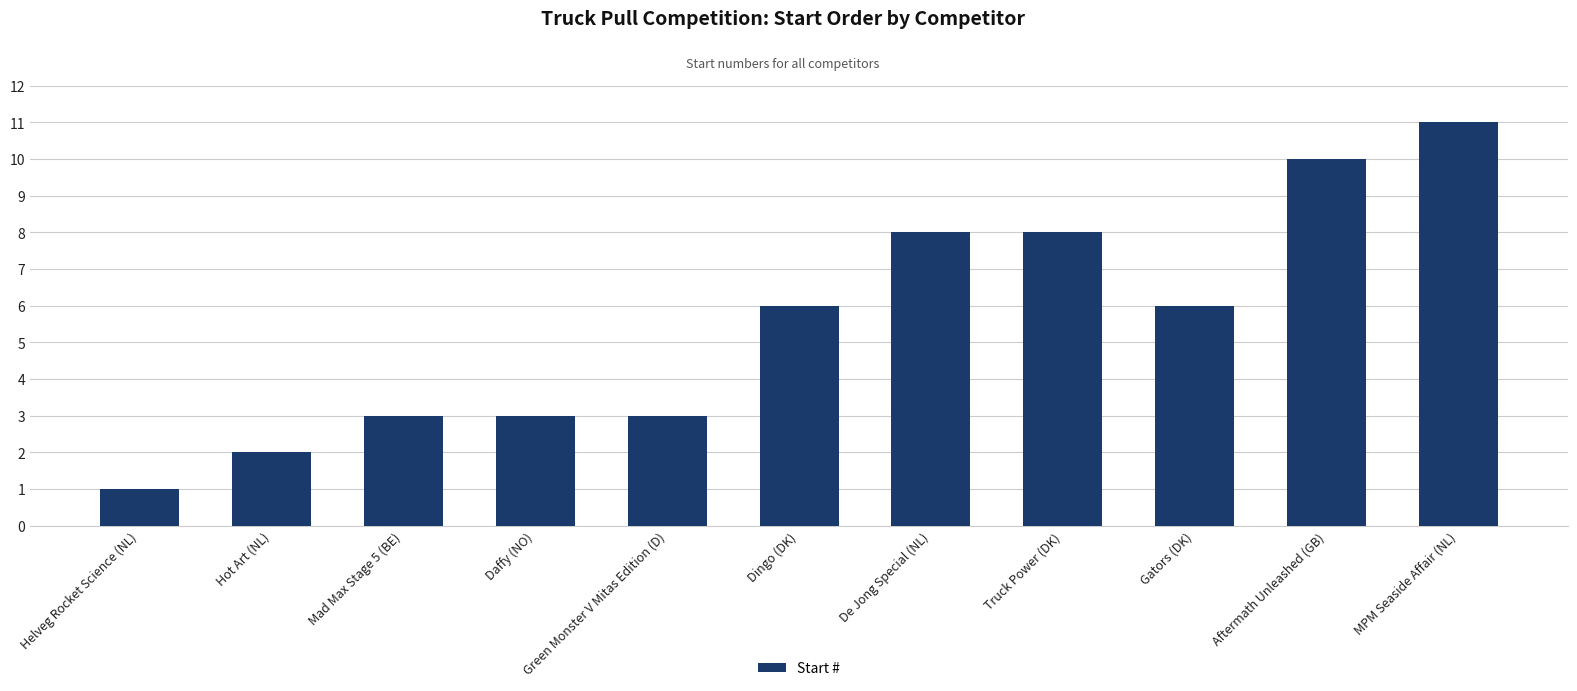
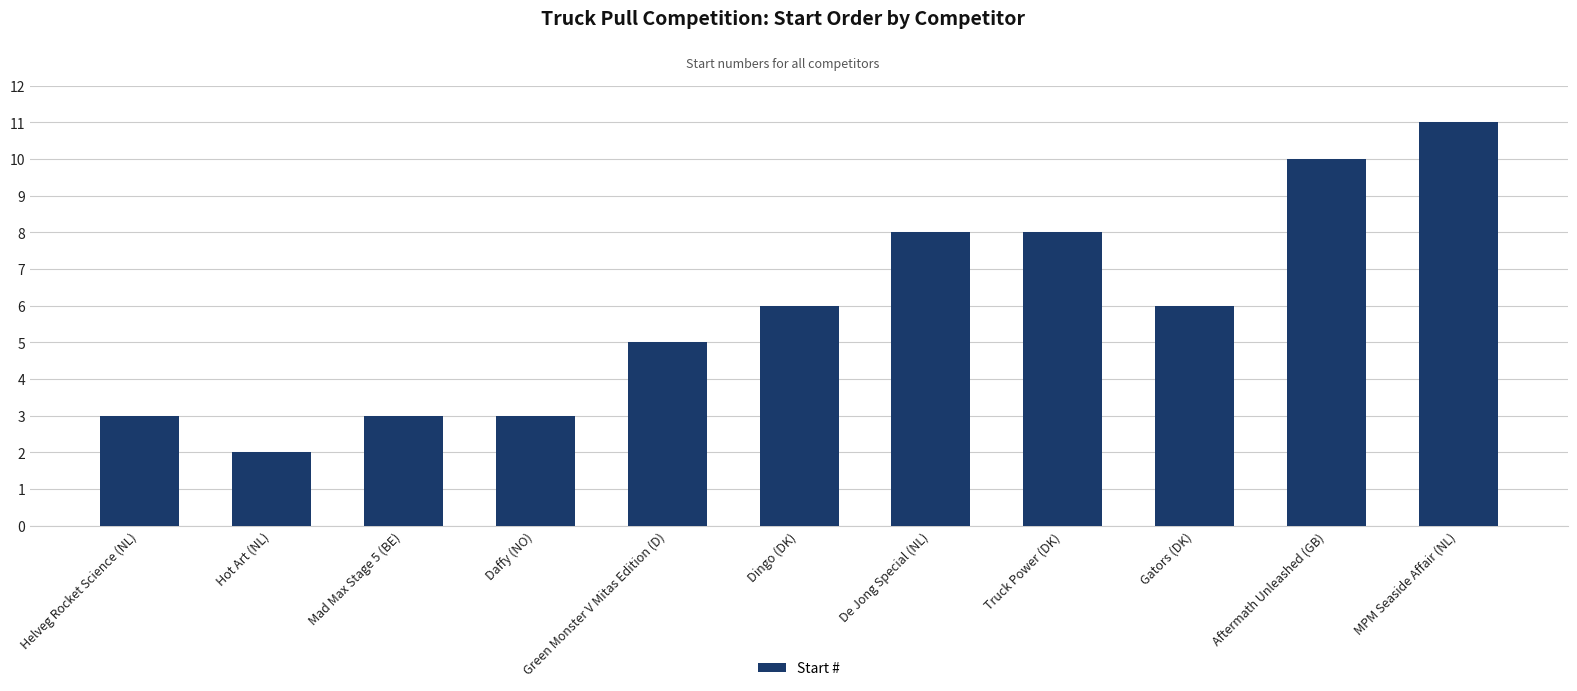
  {
-   "Helveg Rocket Science (NL)": 1,
+   "Helveg Rocket Science (NL)": 3,
    "Hot Art (NL)": 2,
    "Mad Max Stage 5 (BE)": 3,
    "Daffy (NO)": 3,
-   "Green Monster V Mitas Edition (D)": 3,
+   "Green Monster V Mitas Edition (D)": 5,
    "Dingo (DK)": 6,
    "De Jong Special (NL)": 8,
    "Truck Power (DK)": 8,
    "Gators (DK)": 6,
    "Aftermath Unleashed (GB)": 10,
    "MPM Seaside Affair (NL)": 11
  }
